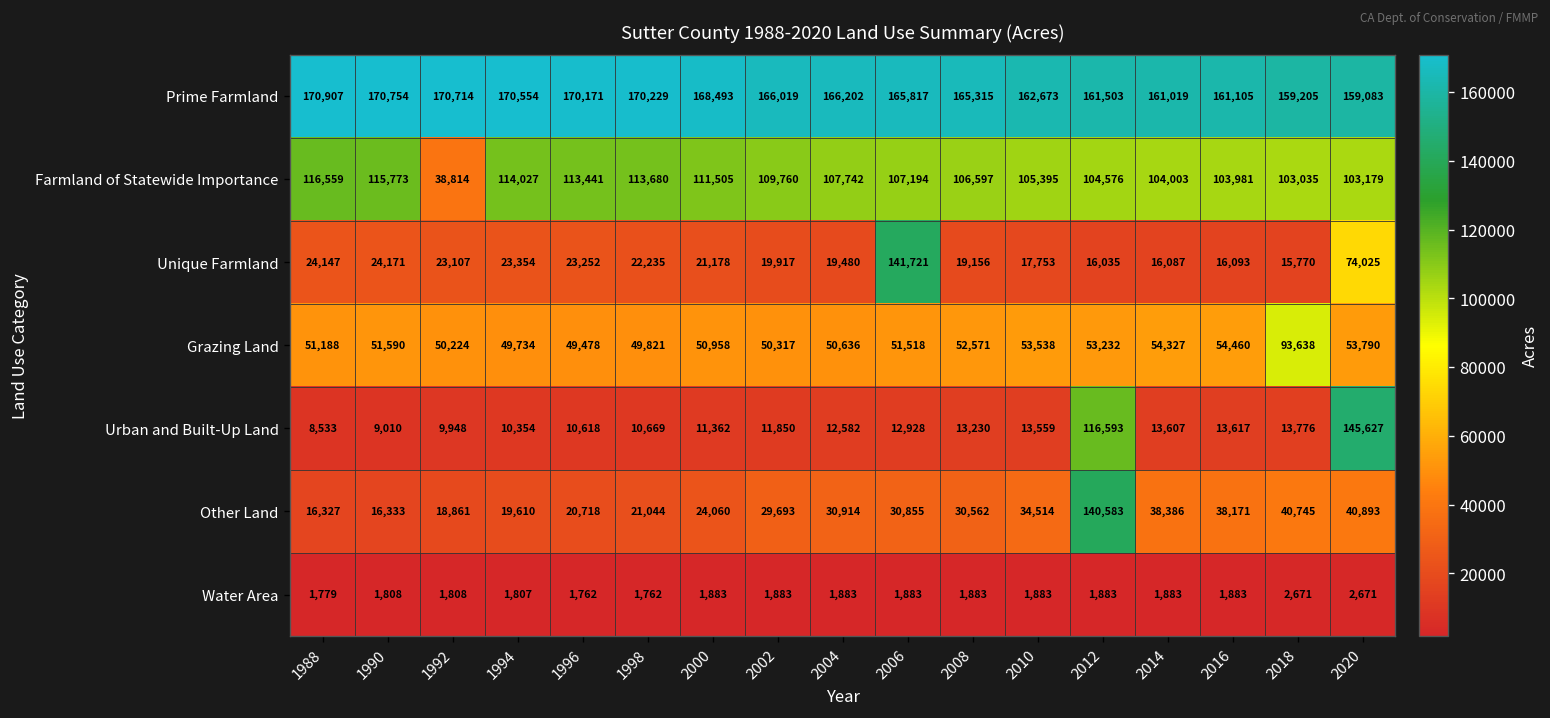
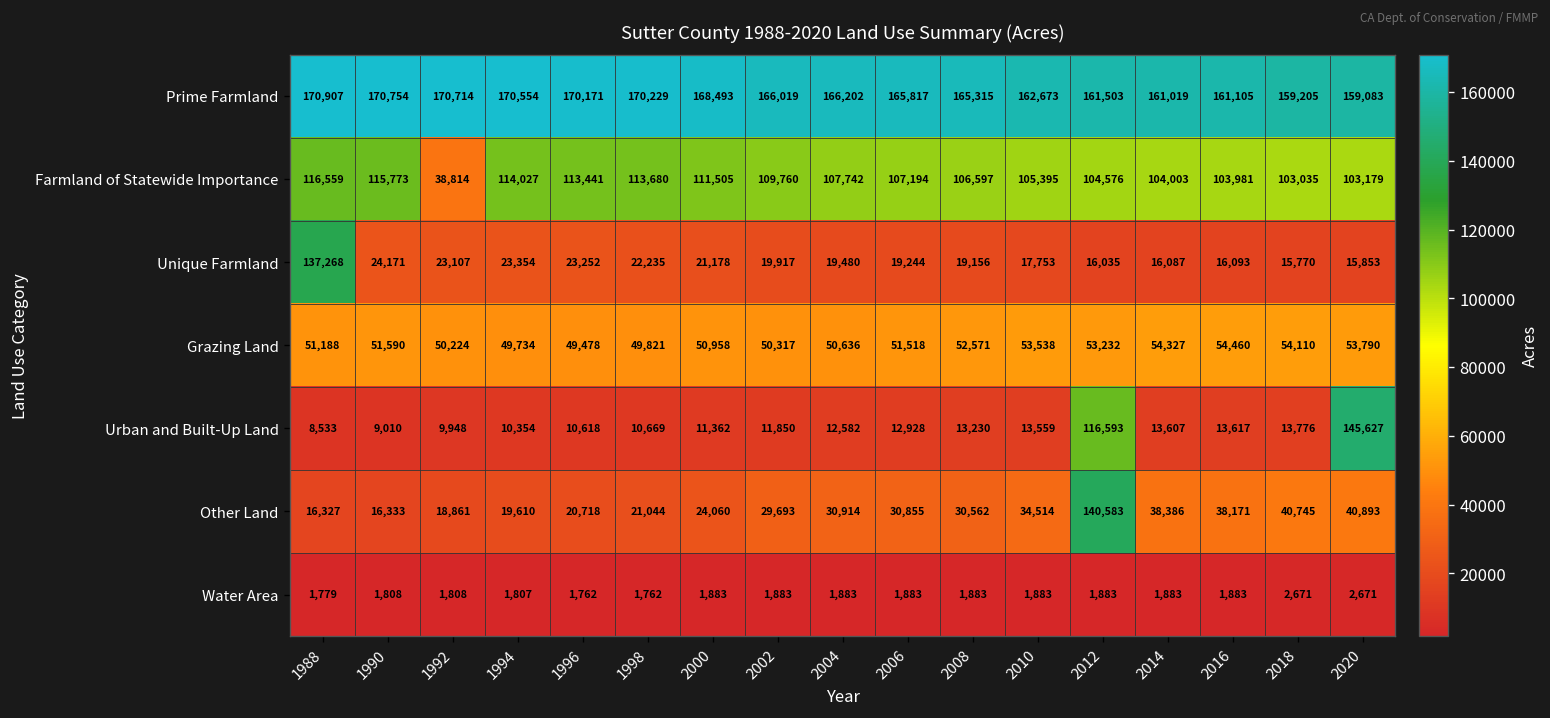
  {
    "Prime Farmland": {
      "1988": "170,907",
      "1990": "170,754",
      "1992": "170,714",
      "1994": "170,554",
      "1996": "170,171",
      "1998": "170,229",
      "2000": "168,493",
      "2002": "166,019",
      "2004": "166,202",
      "2006": "165,817",
      "2008": "165,315",
      "2010": "162,673",
      "2012": "161,503",
      "2014": "161,019",
      "2016": "161,105",
      "2018": "159,205",
      "2020": "159,083"
    },
    "Farmland of Statewide Importance": {
      "1988": "116,559",
      "1990": "115,773",
      "1992": "38,814",
      "1994": "114,027",
      "1996": "113,441",
      "1998": "113,680",
      "2000": "111,505",
      "2002": "109,760",
      "2004": "107,742",
      "2006": "107,194",
      "2008": "106,597",
      "2010": "105,395",
      "2012": "104,576",
      "2014": "104,003",
      "2016": "103,981",
      "2018": "103,035",
      "2020": "103,179"
    },
    "Unique Farmland": {
-     "1988": "24,147",
+     "1988": "137,268",
      "1990": "24,171",
      "1992": "23,107",
      "1994": "23,354",
      "1996": "23,252",
      "1998": "22,235",
      "2000": "21,178",
      "2002": "19,917",
      "2004": "19,480",
-     "2006": "141,721",
+     "2006": "19,244",
      "2008": "19,156",
      "2010": "17,753",
      "2012": "16,035",
      "2014": "16,087",
      "2016": "16,093",
      "2018": "15,770",
-     "2020": "74,025"
+     "2020": "15,853"
    },
    "Grazing Land": {
      "1988": "51,188",
      "1990": "51,590",
      "1992": "50,224",
      "1994": "49,734",
      "1996": "49,478",
      "1998": "49,821",
      "2000": "50,958",
      "2002": "50,317",
      "2004": "50,636",
      "2006": "51,518",
      "2008": "52,571",
      "2010": "53,538",
      "2012": "53,232",
      "2014": "54,327",
      "2016": "54,460",
-     "2018": "93,638",
+     "2018": "54,110",
      "2020": "53,790"
    },
    "Urban and Built-Up Land": {
      "1988": "8,533",
      "1990": "9,010",
      "1992": "9,948",
      "1994": "10,354",
      "1996": "10,618",
      "1998": "10,669",
      "2000": "11,362",
      "2002": "11,850",
      "2004": "12,582",
      "2006": "12,928",
      "2008": "13,230",
      "2010": "13,559",
      "2012": "116,593",
      "2014": "13,607",
      "2016": "13,617",
      "2018": "13,776",
      "2020": "145,627"
    },
    "Other Land": {
      "1988": "16,327",
      "1990": "16,333",
      "1992": "18,861",
      "1994": "19,610",
      "1996": "20,718",
      "1998": "21,044",
      "2000": "24,060",
      "2002": "29,693",
      "2004": "30,914",
      "2006": "30,855",
      "2008": "30,562",
      "2010": "34,514",
      "2012": "140,583",
      "2014": "38,386",
      "2016": "38,171",
      "2018": "40,745",
      "2020": "40,893"
    },
    "Water Area": {
      "1988": "1,779",
      "1990": "1,808",
      "1992": "1,808",
      "1994": "1,807",
      "1996": "1,762",
      "1998": "1,762",
      "2000": "1,883",
      "2002": "1,883",
      "2004": "1,883",
      "2006": "1,883",
      "2008": "1,883",
      "2010": "1,883",
      "2012": "1,883",
      "2014": "1,883",
      "2016": "1,883",
      "2018": "2,671",
      "2020": "2,671"
    }
  }
